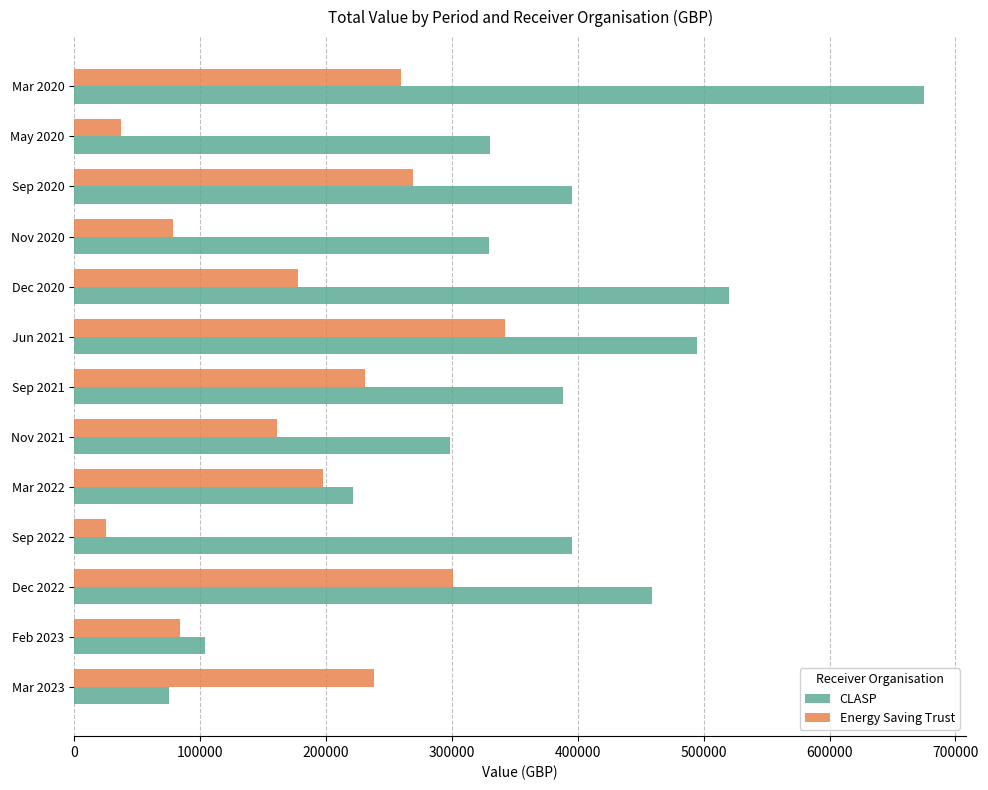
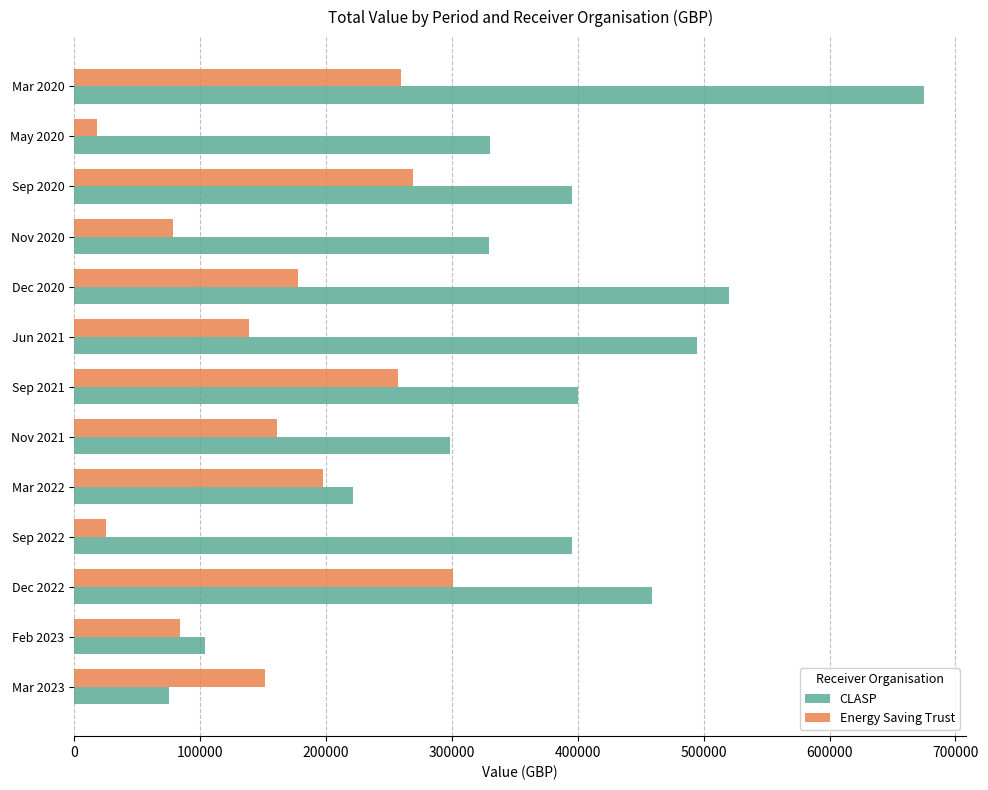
  {
    "CLASP": {
      "Mar 2020": 675000,
      "May 2020": 330000,
      "Sep 2020": 395000,
      "Nov 2020": 329000,
      "Dec 2020": 520000,
      "Jun 2021": 495000,
-     "Sep 2021": 388000,
+     "Sep 2021": 400000,
      "Nov 2021": 299000,
      "Mar 2022": 222000,
      "Sep 2022": 395000,
      "Dec 2022": 459000,
      "Feb 2023": 104000,
      "Mar 2023": 76000
    },
    "Energy Saving Trust": {
      "Mar 2020": 260000,
-     "May 2020": 37000,
+     "May 2020": 18000,
      "Sep 2020": 269000,
      "Nov 2020": 79000,
      "Dec 2020": 178000,
-     "Jun 2021": 343000,
-     "Sep 2021": 231000,
+     "Jun 2021": 139000,
+     "Sep 2021": 257000,
      "Nov 2021": 161000,
      "Mar 2022": 197000,
      "Sep 2022": 25000,
      "Dec 2022": 301000,
      "Feb 2023": 84000,
-     "Mar 2023": 238000
+     "Mar 2023": 151000
    }
  }
